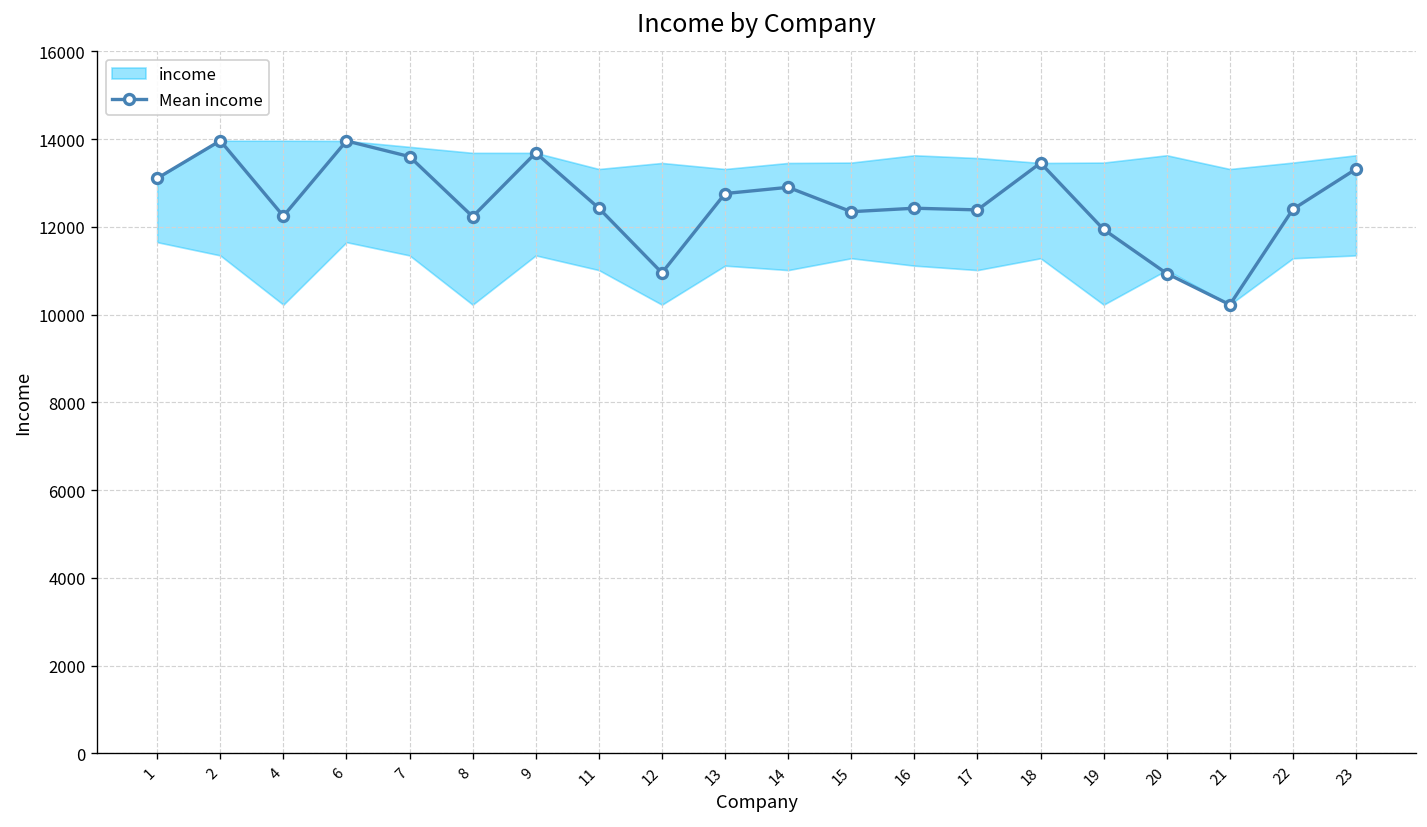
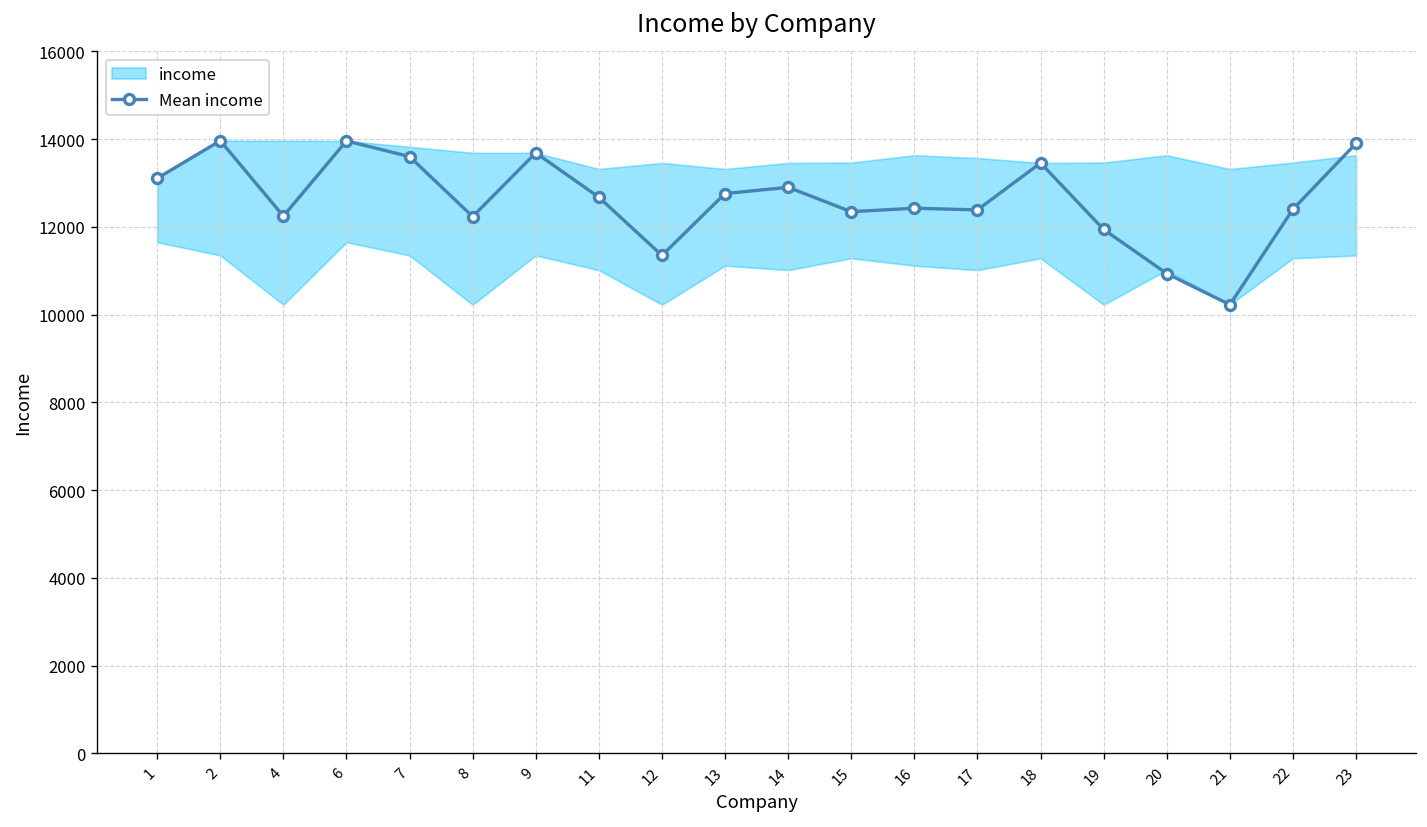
  {
    "Mean income": {
      "4": 12200,
      "7": 13600,
      "8": 12200,
-     "11": 12400,
-     "12": 11000,
+     "11": 12700,
+     "12": 11300,
      "13": 12800,
      "14": 12900,
      "15": 12300,
      "16": 12400,
      "17": 12400,
      "19": 11900,
      "20": 10900,
      "21": 10200,
      "22": 12400,
-     "23": 13300
+     "23": 13900
    }
  }
